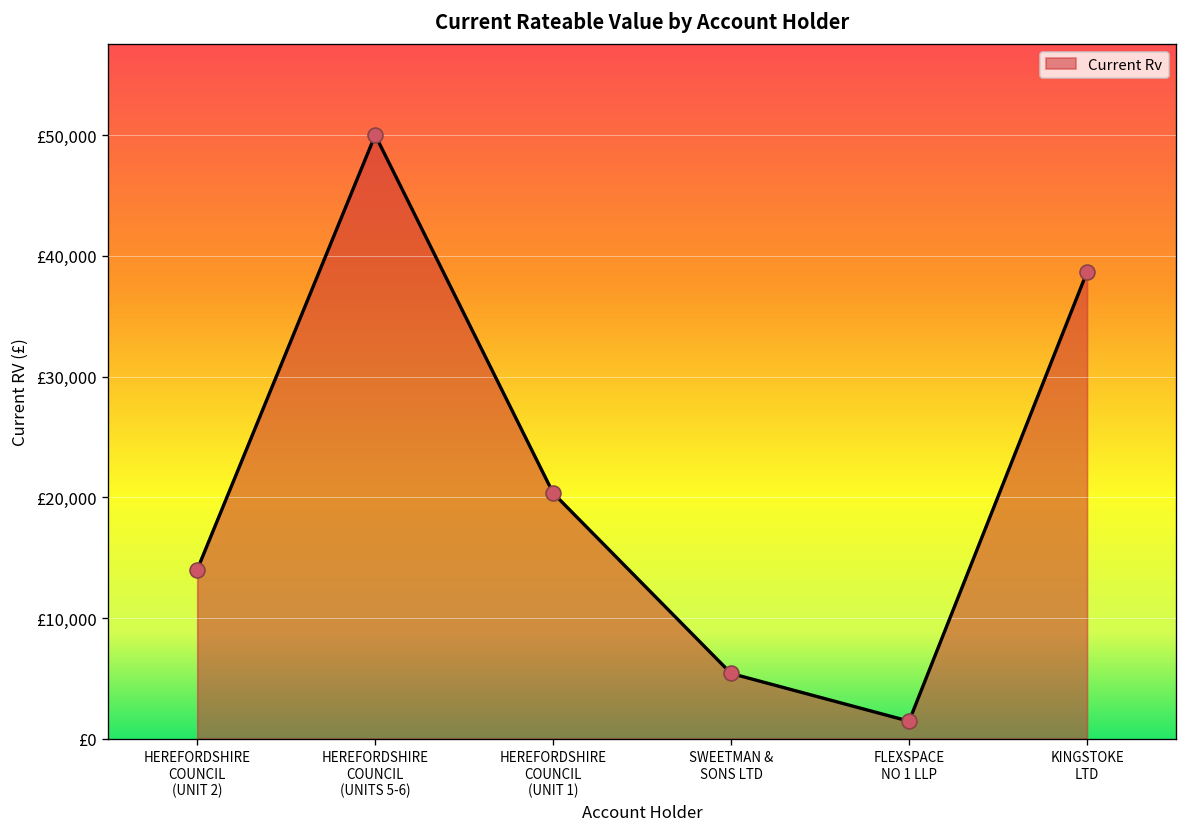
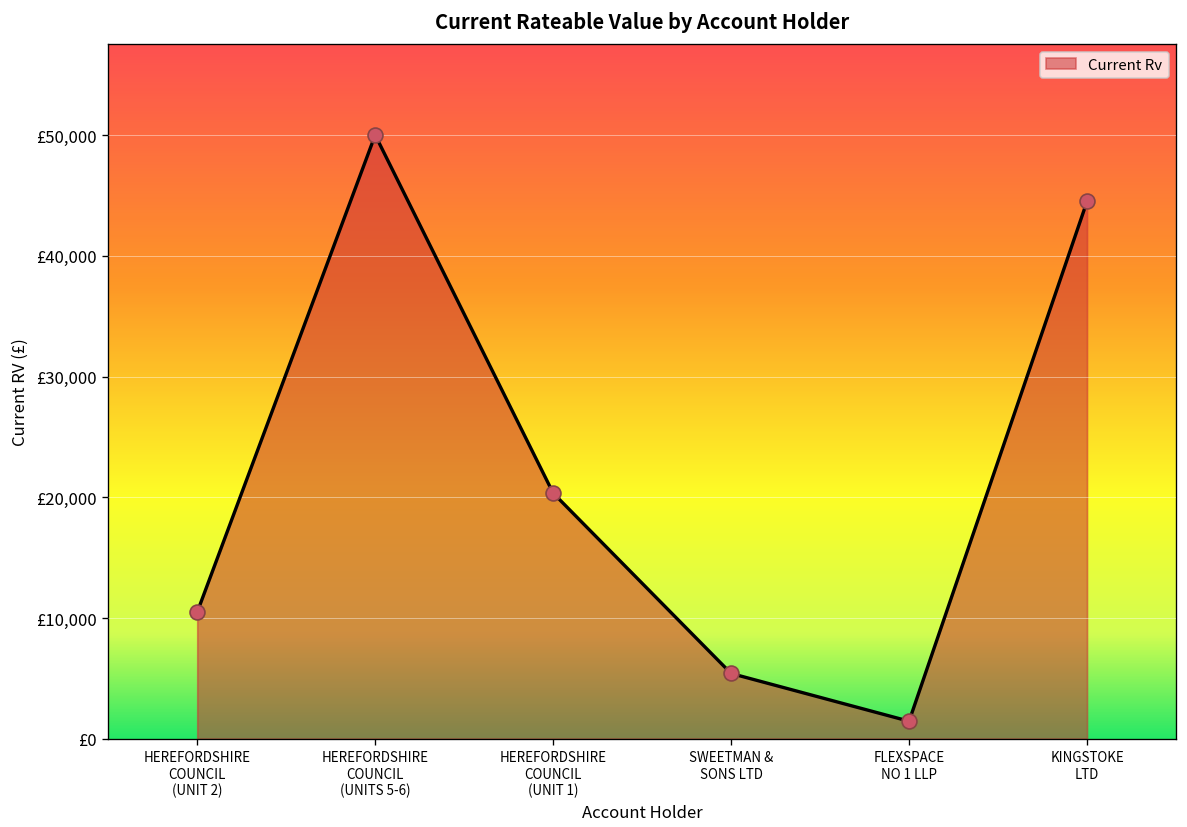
  {
-   "HEREFORDSHIRE COUNCIL (UNIT 2)": "£14,000",
+   "HEREFORDSHIRE COUNCIL (UNIT 2)": "£10,500",
    "HEREFORDSHIRE COUNCIL (UNITS 5-6)": "£50,000",
    "HEREFORDSHIRE COUNCIL (UNIT 1)": "£20,300",
    "SWEETMAN & SONS LTD": "£5,400",
    "FLEXSPACE NO 1 LLP": "£1,500",
-   "KINGSTOKE LTD": "£38,700"
+   "KINGSTOKE LTD": "£44,500"
  }
